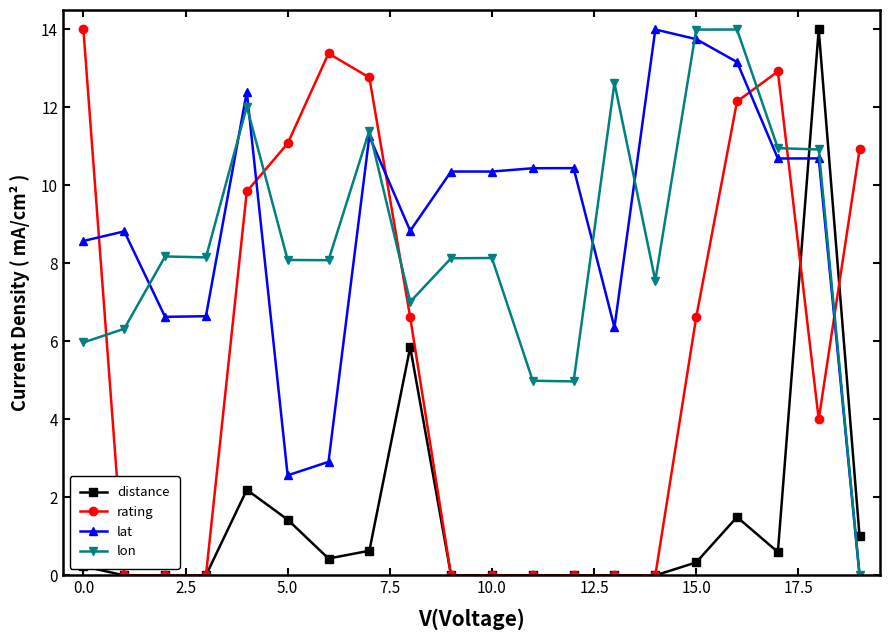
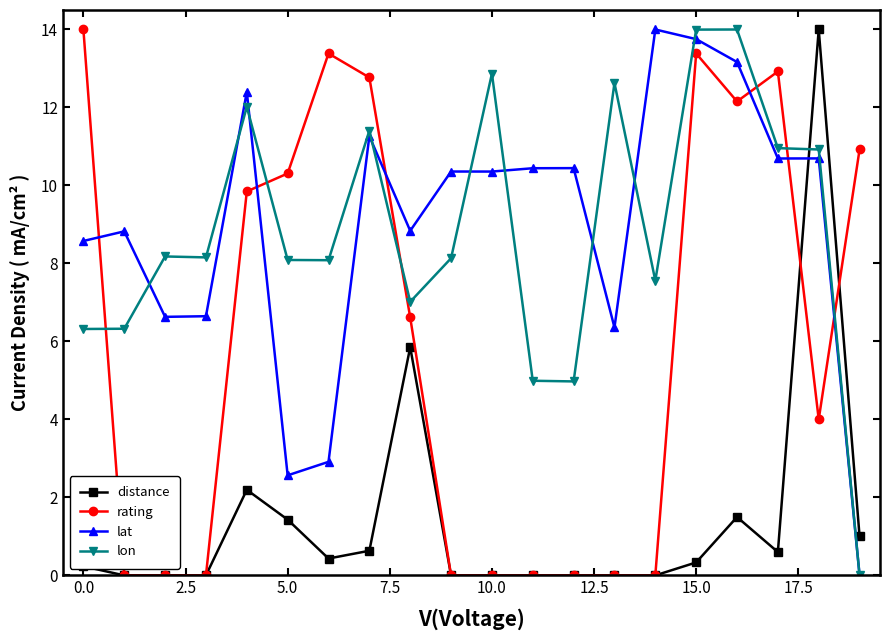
  {
    "distance": {
      "5.0": 1.4,
      "15.0": 0.3
    },
    "rating": {
      "0.0": 14.0,
-     "5.0": 11.1,
-     "15.0": 6.6
+     "5.0": 10.3,
+     "15.0": 13.4
    },
    "lat": {
      "0.0": 8.6,
      "5.0": 2.6,
      "10.0": 10.4,
      "15.0": 13.8
    },
    "lon": {
-     "0.0": 6.0,
+     "0.0": 6.3,
      "5.0": 8.1,
-     "10.0": 8.1,
+     "10.0": 12.9,
      "15.0": 14.0
    }
  }
